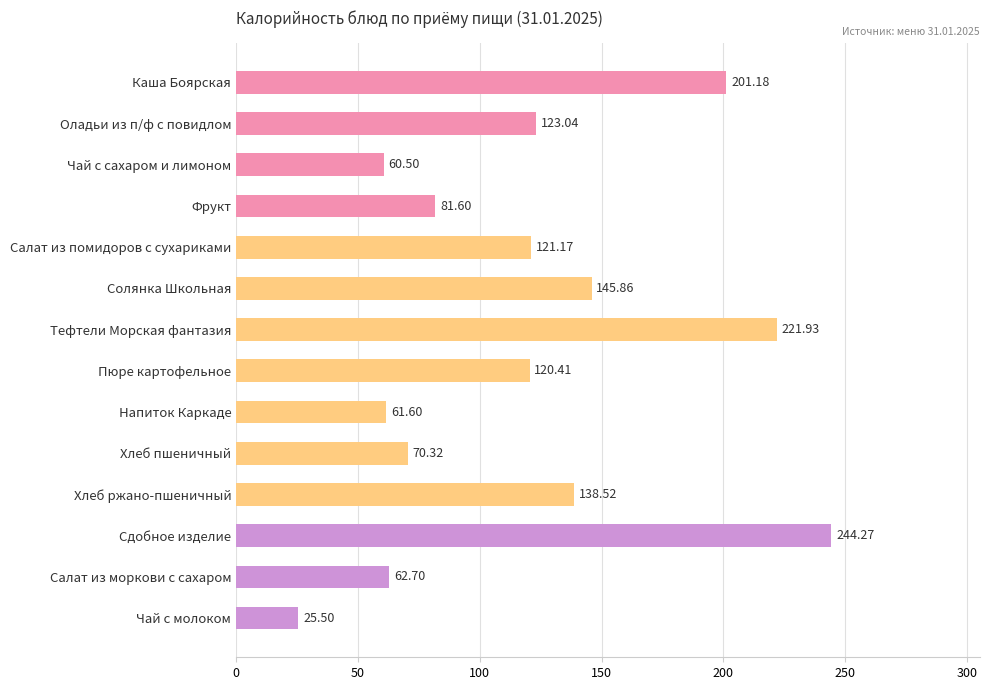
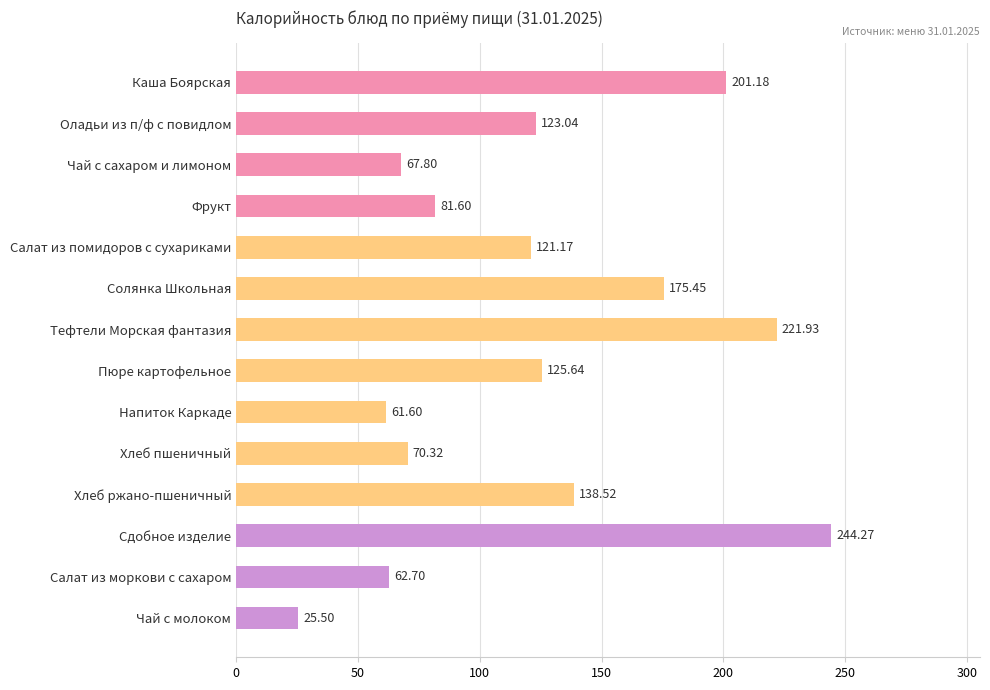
  {
    "Каша Боярская": 201.18,
    "Оладьи из п/ф с повидлом": 123.04,
-   "Чай с сахаром и лимоном": 60.50,
+   "Чай с сахаром и лимоном": 67.80,
    "Фрукт": 81.60,
    "Салат из помидоров с сухариками": 121.17,
-   "Солянка Школьная": 145.86,
+   "Солянка Школьная": 175.45,
    "Тефтели Морская фантазия": 221.93,
-   "Пюре картофельное": 120.41,
+   "Пюре картофельное": 125.64,
    "Напиток Каркаде": 61.60,
    "Хлеб пшеничный": 70.32,
    "Хлеб ржано-пшеничный": 138.52,
    "Сдобное изделие": 244.27,
    "Салат из моркови с сахаром": 62.70,
    "Чай с молоком": 25.50
  }
